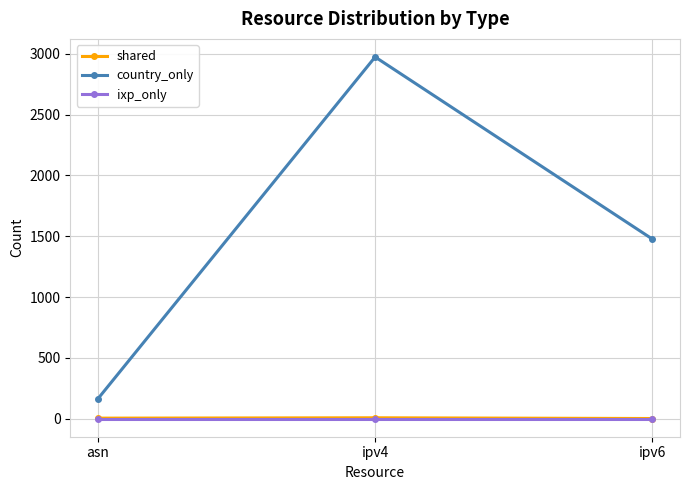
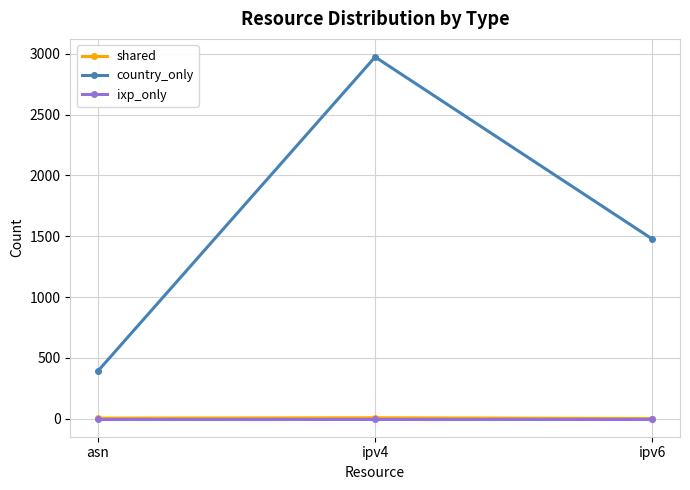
  {
    "country_only": {
-     "asn": 160,
+     "asn": 390,
      "ipv4": 2970,
      "ipv6": 1480
    }
  }
